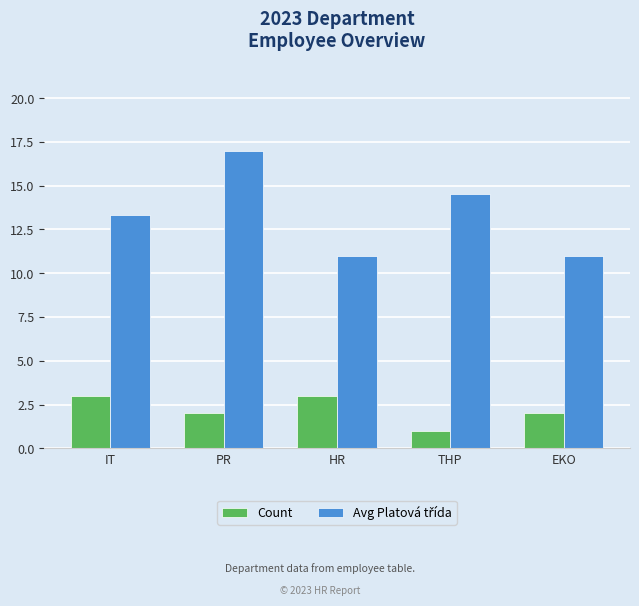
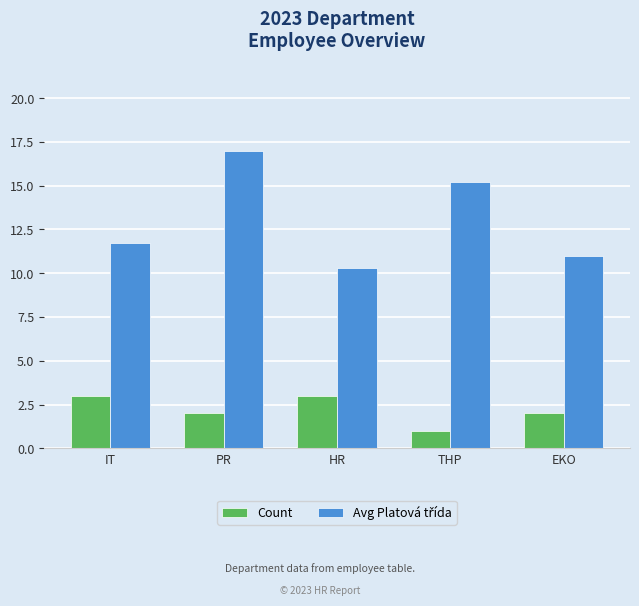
  {
    "Count": {
      "IT": 3.0,
      "PR": 2.0,
      "HR": 3.0,
      "THP": 1.0,
      "EKO": 2.0
    },
    "Avg Platová třída": {
-     "IT": 13.3,
+     "IT": 11.7,
      "PR": 17.0,
-     "HR": 11.0,
-     "THP": 14.5,
+     "HR": 10.3,
+     "THP": 15.2,
      "EKO": 11.0
    }
  }
